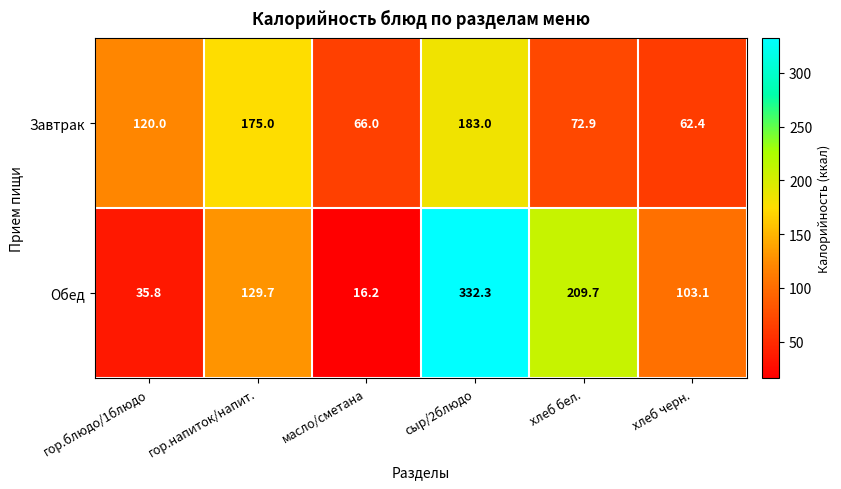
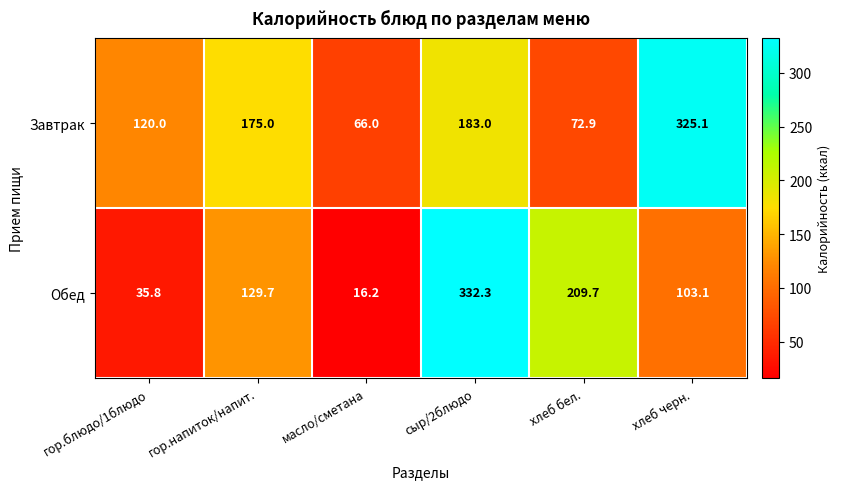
  {
    "Завтрак": {
      "гор.блюдо/1блюдо": 120.0,
      "гор.напиток/напит.": 175.0,
      "масло/сметана": 66.0,
      "сыр/2блюдо": 183.0,
      "хлеб бел.": 72.9,
-     "хлеб черн.": 62.4
+     "хлеб черн.": 325.1
    },
    "Обед": {
      "гор.блюдо/1блюдо": 35.8,
      "гор.напиток/напит.": 129.7,
      "масло/сметана": 16.2,
      "сыр/2блюдо": 332.3,
      "хлеб бел.": 209.7,
      "хлеб черн.": 103.1
    }
  }
